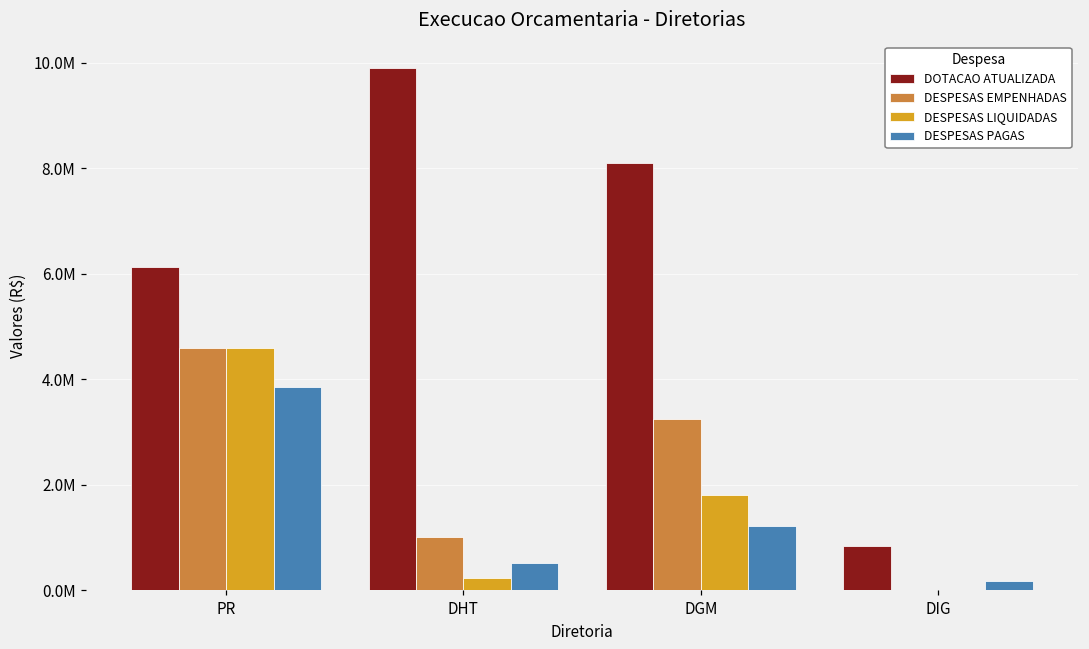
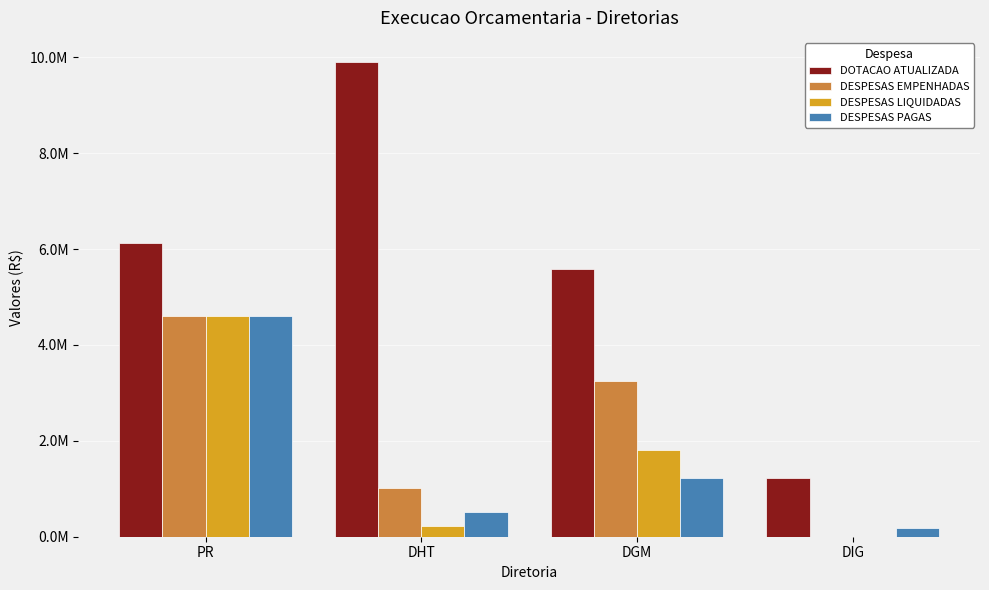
  {
    "DOTACAO ATUALIZADA": {
      "PR": 6100000,
      "DHT": 9900000,
-     "DGM": 8100000,
-     "DIG": 800000
+     "DGM": 5600000,
+     "DIG": 1200000
    },
    "DESPESAS PAGAS": {
-     "PR": 3900000,
+     "PR": 4600000,
      "DHT": 500000,
      "DGM": 1200000,
      "DIG": 200000
    }
  }
